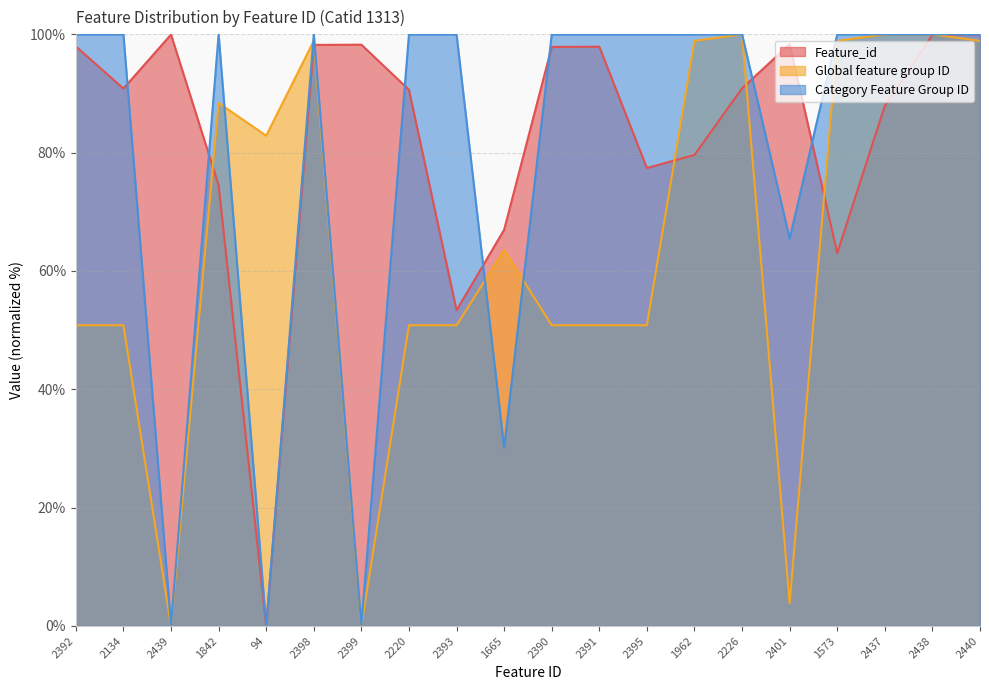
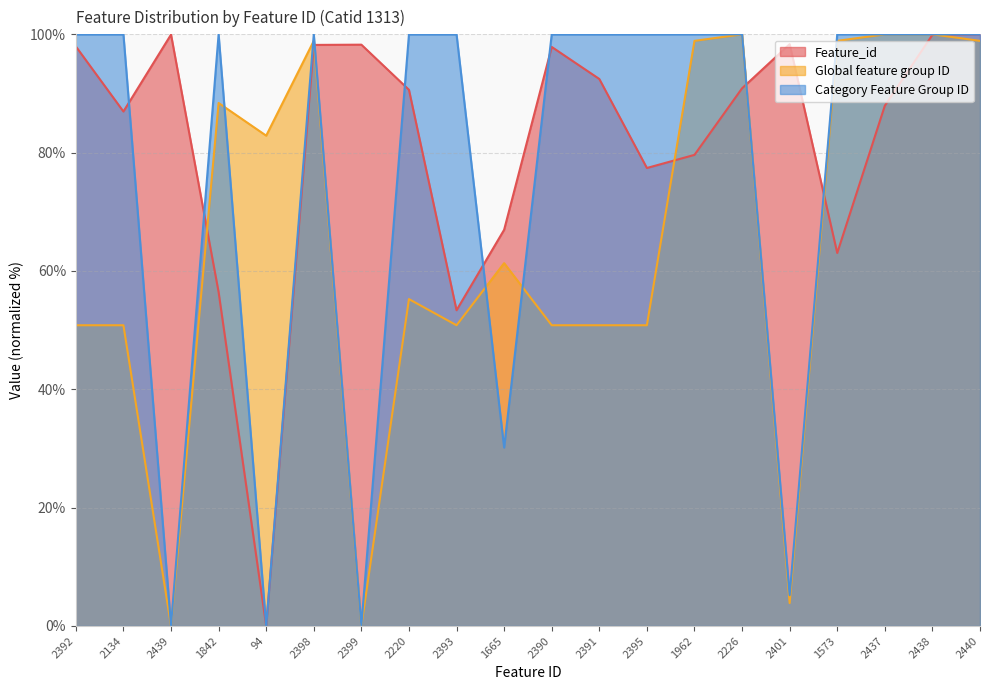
  {
    "Feature_id": {
      "2392": "98%",
-     "2134": "91%",
+     "2134": "87%",
      "2439": "100%",
-     "1842": "75%",
+     "1842": "56%",
      "2398": "98%",
      "2399": "98%",
      "2220": "91%",
      "2393": "53%",
      "1665": "67%",
      "2390": "98%",
-     "2391": "98%",
+     "2391": "92%",
      "2395": "77%",
      "1962": "80%",
      "2226": "91%",
      "1573": "63%",
      "2437": "88%"
    },
    "Global feature group ID": {
      "2392": "51%",
      "2134": "51%",
      "1842": "88%",
      "94": "83%",
      "2398": "99%",
-     "2220": "51%",
+     "2220": "55%",
      "2393": "51%",
-     "1665": "64%",
+     "1665": "61%",
      "2390": "51%",
      "2391": "51%",
      "2395": "51%",
      "1962": "99%",
      "2401": "4%",
      "2440": "99%"
    },
    "Category Feature Group ID": {
      "2392": "100%",
      "2134": "100%",
      "1842": "100%",
      "2398": "100%",
      "2220": "100%",
      "2393": "100%",
      "1665": "30%",
      "2390": "100%",
      "2391": "100%",
      "2395": "100%",
      "1962": "100%",
-     "2401": "65%",
+     "2401": "5%",
      "1573": "100%"
    }
  }
